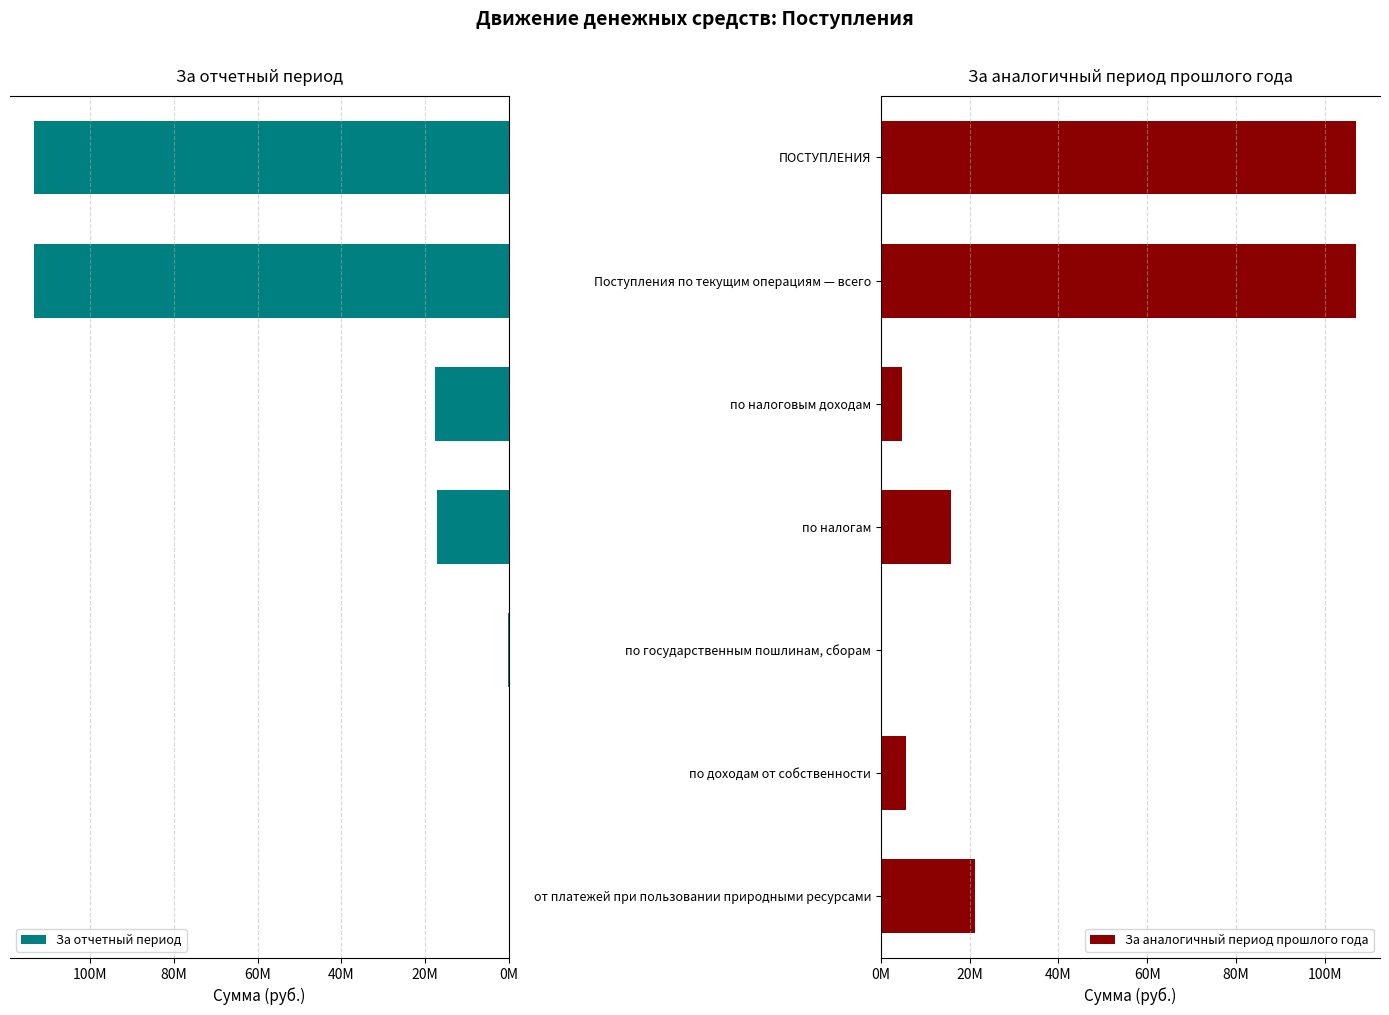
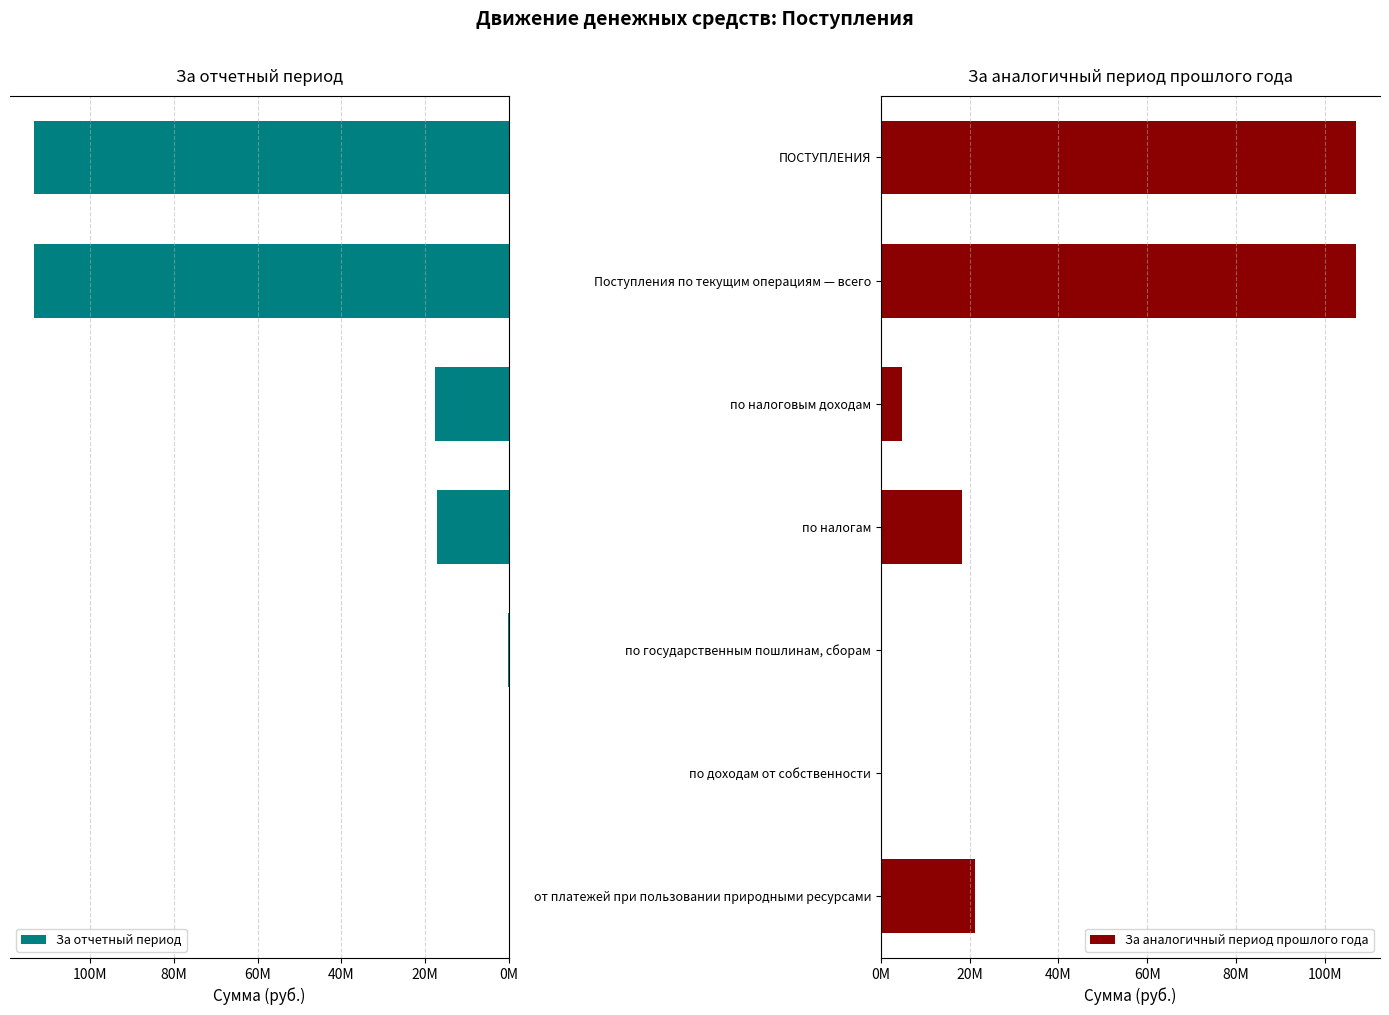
  {
    "За аналогичный период прошлого года": {
      "ПОСТУПЛЕНИЯ": 107000000,
      "Поступления по текущим операциям — всего": 107000000,
      "по налоговым доходам": 5000000,
-     "по налогам": 16000000,
-     "по доходам от собственности": 6000000,
+     "по налогам": 18000000,
+     "по доходам от собственности": 0,
      "от платежей при пользовании природными ресурсами": 21000000
    }
  }
